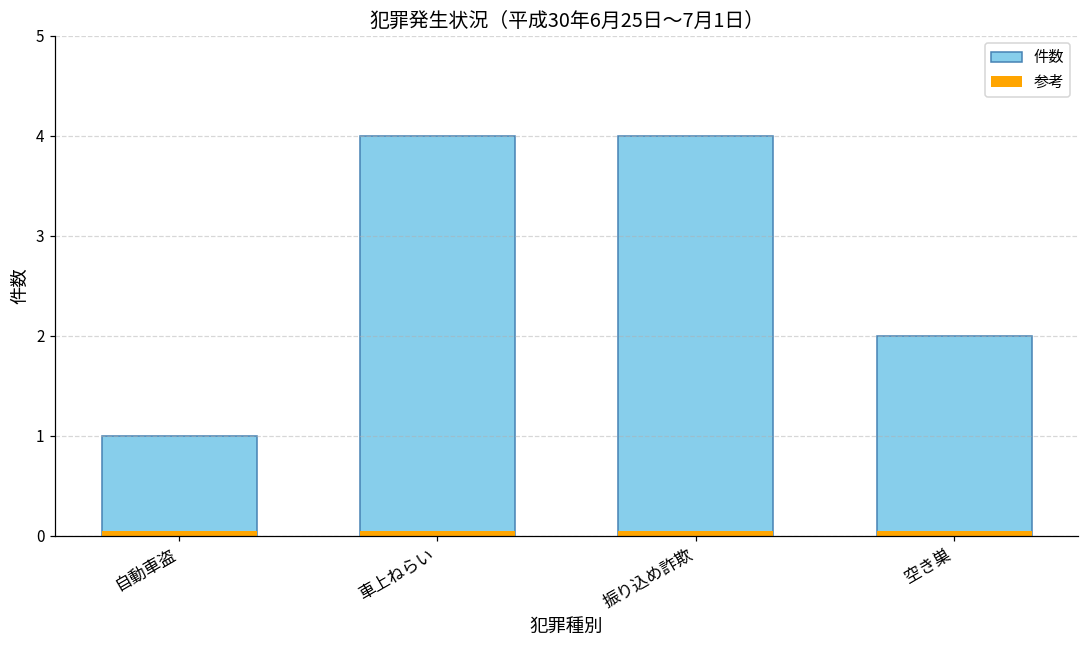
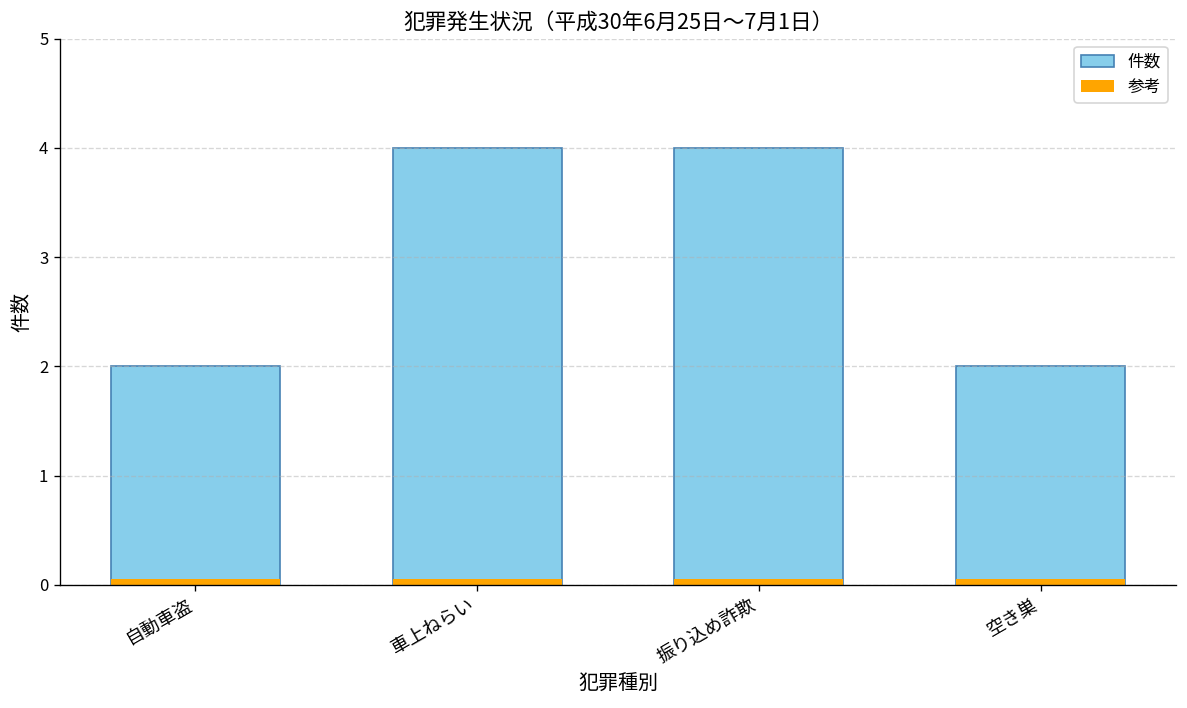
  {
    "件数": {
-     "自動車盗": 1,
+     "自動車盗": 2,
      "車上ねらい": 4,
      "振り込め詐欺": 4,
      "空き巣": 2
    }
  }
